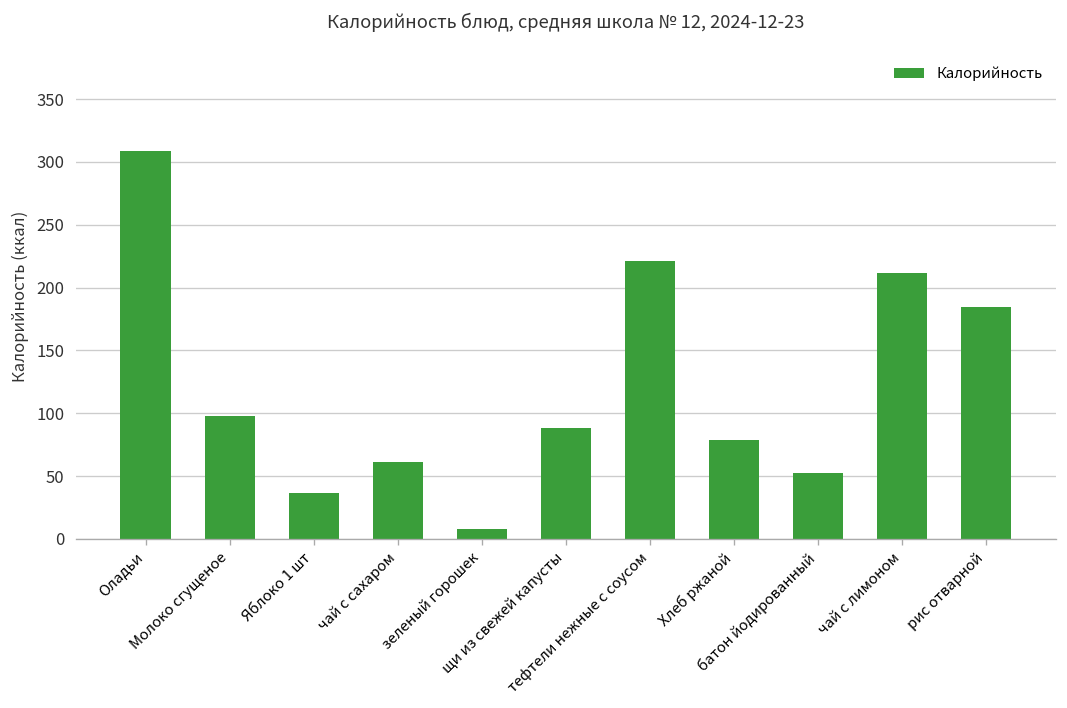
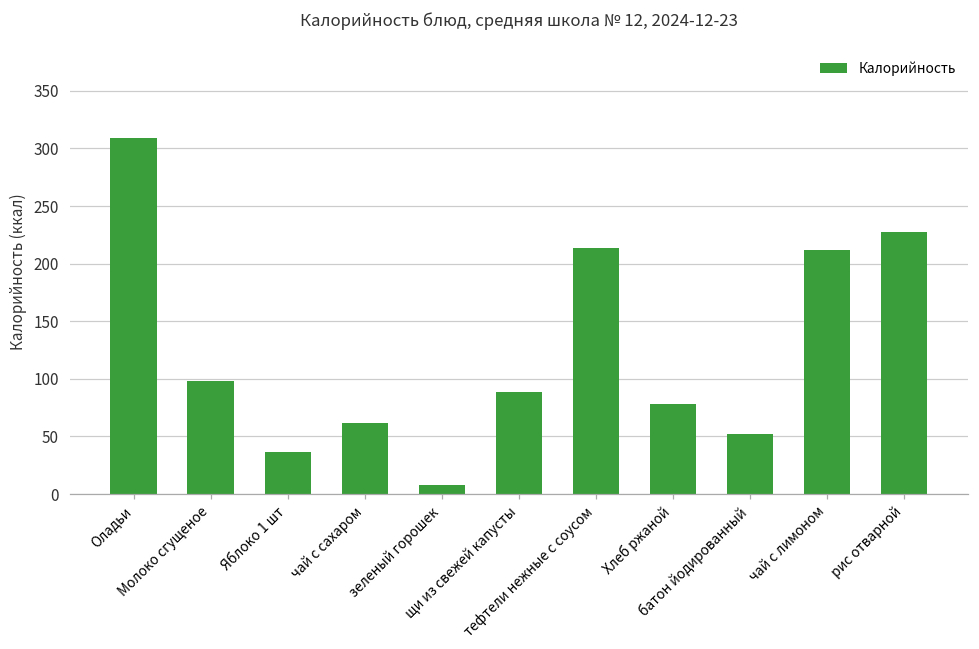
  {
    "Оладьи": 309,
    "Молоко сгущеное": 98,
    "Яблоко 1 шт": 37,
    "чай с сахаром": 61,
    "зеленый горошек": 8,
    "щи из свежей капусты": 88,
-   "тефтели нежные с соусом": 221,
+   "тефтели нежные с соусом": 213,
    "Хлеб ржаной": 79,
    "батон йодированный": 52,
    "чай с лимоном": 212,
-   "рис отварной": 185
+   "рис отварной": 228
  }
